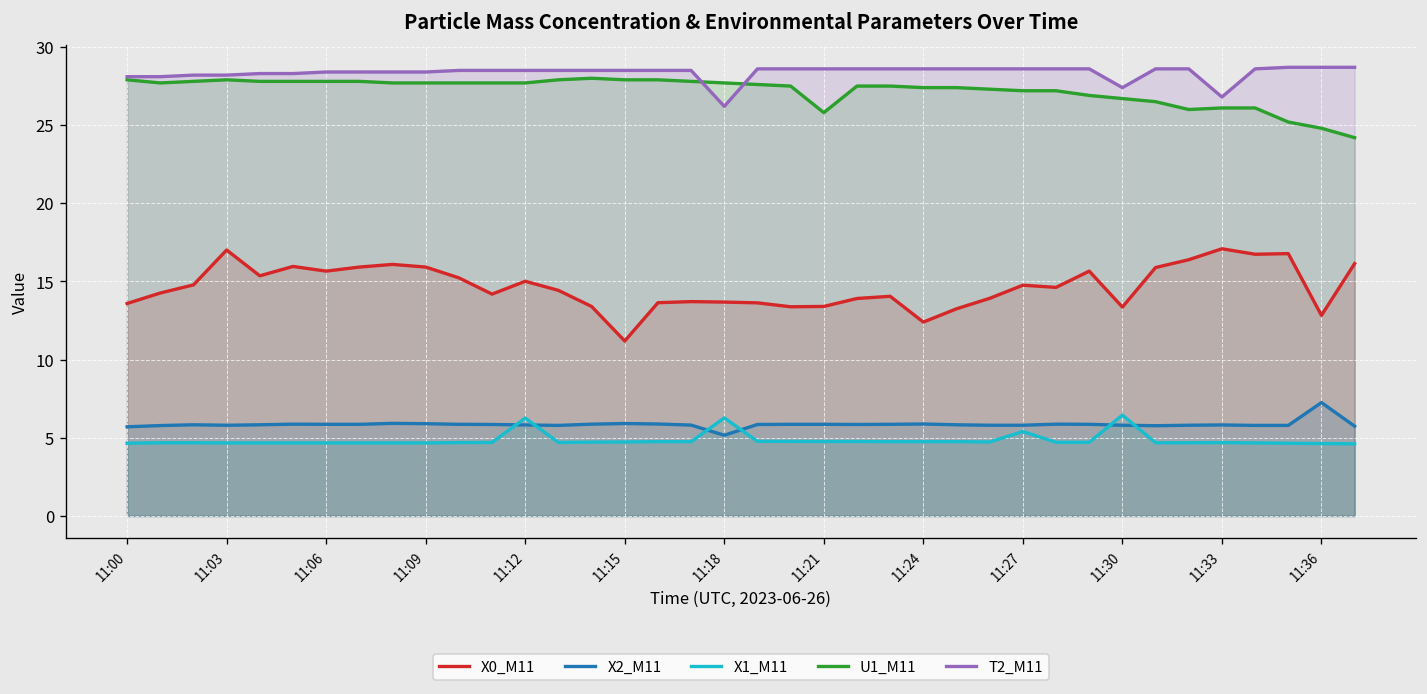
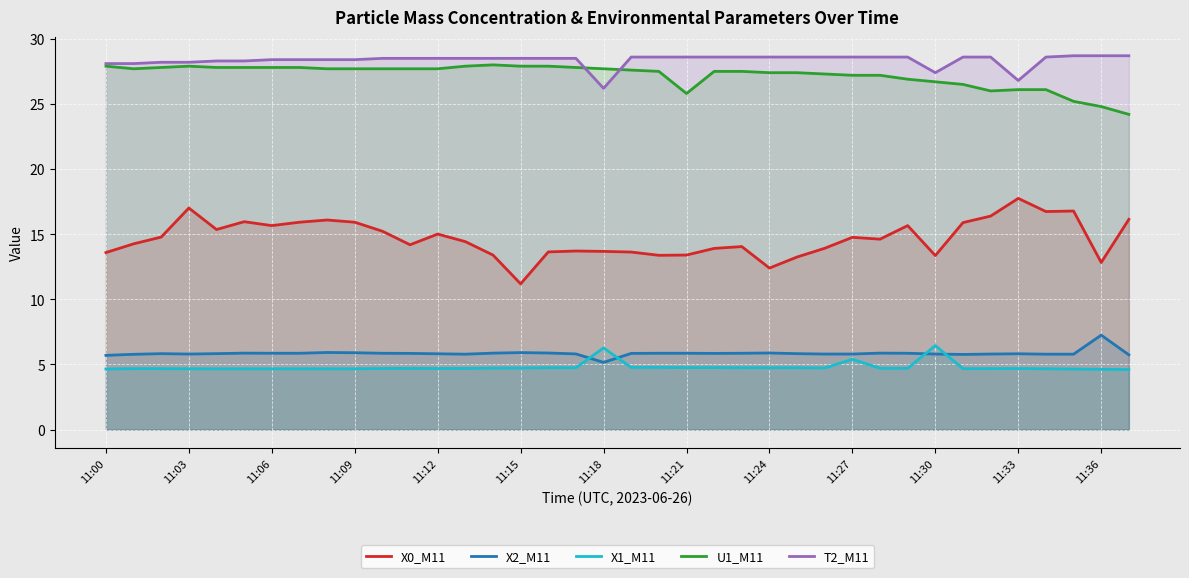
  {
    "X0_M11": {
      "11:00": 13.6,
      "11:03": 17.0,
      "11:06": 15.7,
      "11:09": 15.9,
      "11:12": 15.0,
      "11:15": 11.2,
      "11:18": 13.7,
      "11:21": 13.4,
      "11:24": 12.4,
      "11:27": 14.8,
      "11:30": 13.4,
-     "11:33": 17.1,
+     "11:33": 17.8,
      "11:36": 12.8
    },
    "X2_M11": {
      "11:00": 5.7,
      "11:03": 5.8,
      "11:06": 5.9,
      "11:09": 5.9,
      "11:12": 5.8,
      "11:15": 5.9,
      "11:18": 5.2,
      "11:21": 5.9,
      "11:24": 5.9,
      "11:27": 5.8,
      "11:30": 5.8,
      "11:33": 5.8,
      "11:36": 7.3
    },
    "X1_M11": {
      "11:00": 4.7,
      "11:03": 4.7,
      "11:06": 4.7,
      "11:09": 4.7,
-     "11:12": 6.3,
+     "11:12": 4.7,
      "11:15": 4.7,
      "11:18": 6.3,
      "11:21": 4.8,
      "11:24": 4.8,
      "11:27": 5.4,
      "11:30": 6.5,
      "11:33": 4.7,
      "11:36": 4.6
    },
    "U1_M11": {
      "11:00": 27.9,
      "11:03": 27.9,
      "11:06": 27.8,
      "11:09": 27.7,
      "11:12": 27.7,
      "11:15": 27.9,
      "11:18": 27.7,
      "11:21": 25.8,
      "11:24": 27.4,
      "11:27": 27.2,
      "11:30": 26.7,
      "11:33": 26.1,
      "11:36": 24.8
    },
    "T2_M11": {
      "11:00": 28.1,
      "11:03": 28.2,
      "11:06": 28.4,
      "11:09": 28.4,
      "11:12": 28.5,
      "11:15": 28.5,
      "11:18": 26.2,
      "11:21": 28.6,
      "11:24": 28.6,
      "11:27": 28.6,
      "11:30": 27.4,
      "11:33": 26.8,
      "11:36": 28.7
    }
  }
